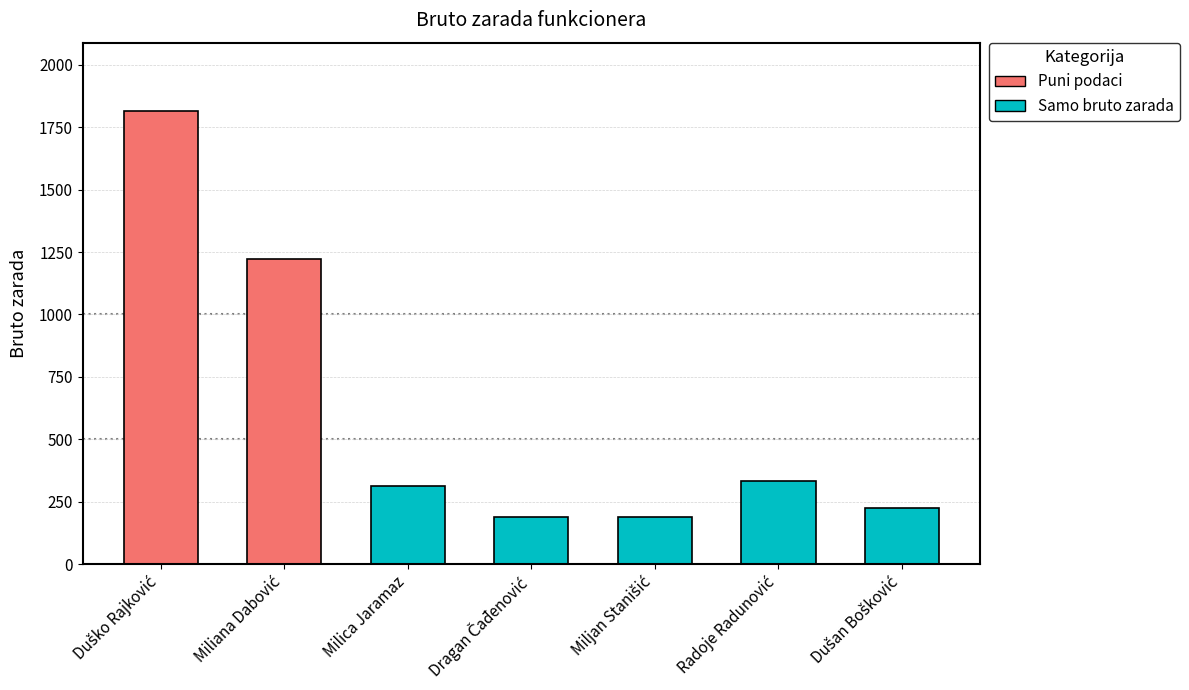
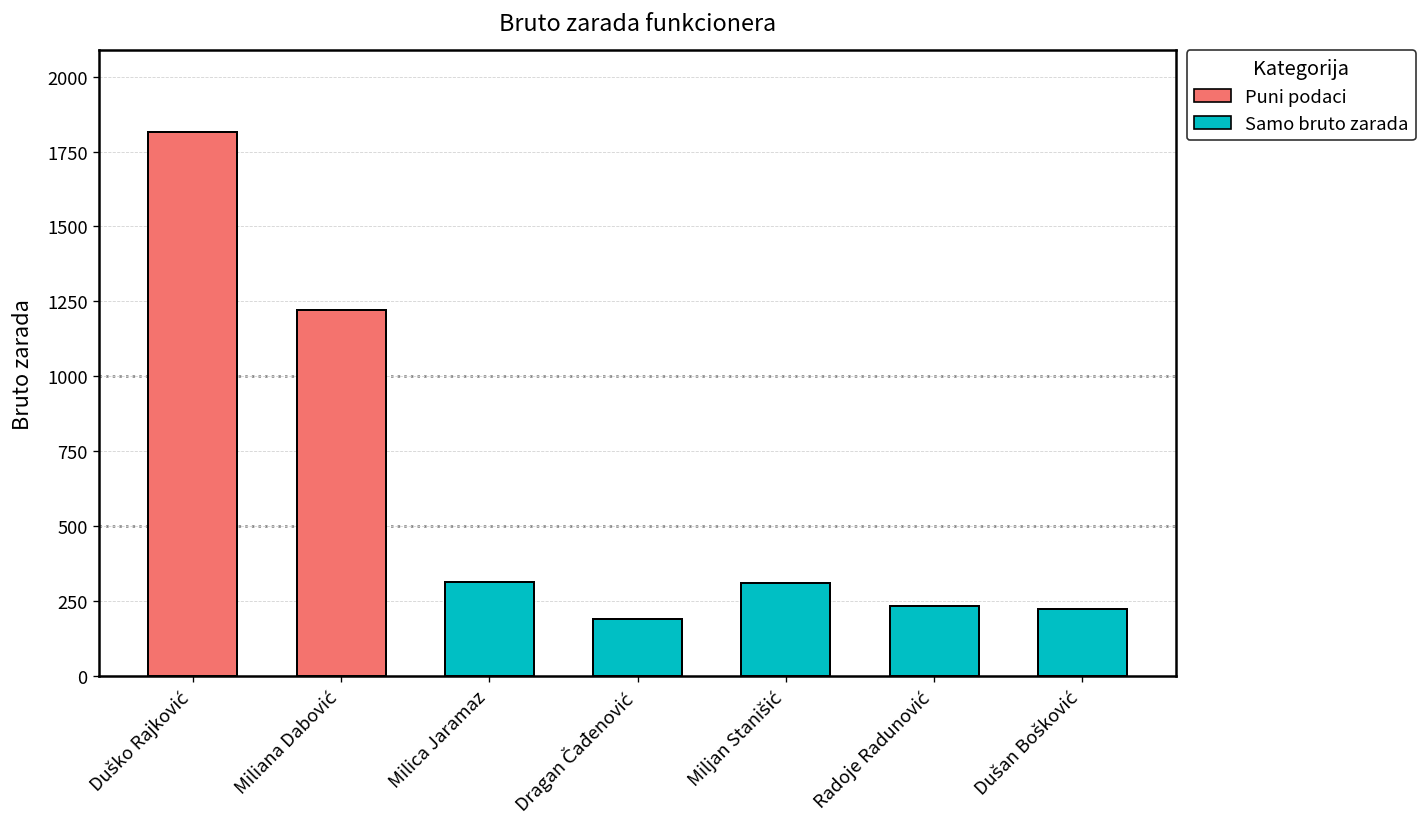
  {
    "Samo bruto zarada": {
      "Milica Jaramaz": 310,
      "Dragan Čađenović": 190,
-     "Miljan Stanišić": 190,
-     "Radoje Radunović": 330,
+     "Miljan Stanišić": 310,
+     "Radoje Radunović": 230,
      "Dušan Bošković": 220
    }
  }
